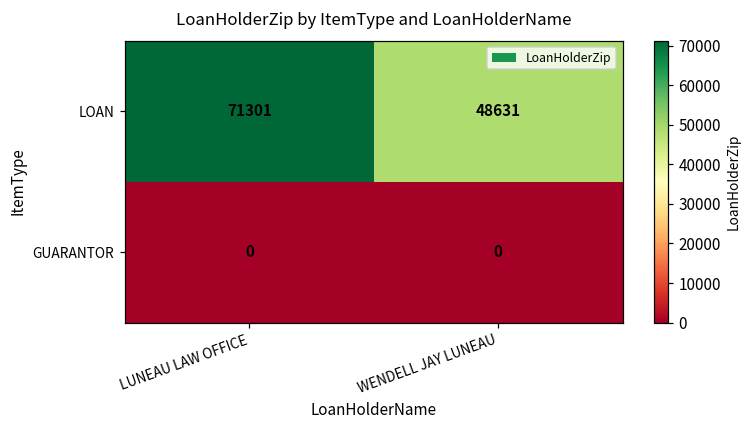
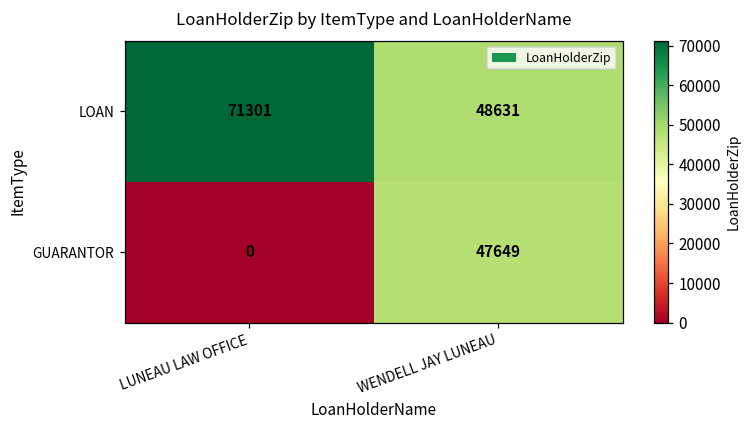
  {
    "LOAN": {
      "LUNEAU LAW OFFICE": 71301,
      "WENDELL JAY LUNEAU": 48631
    },
    "GUARANTOR": {
      "LUNEAU LAW OFFICE": 0,
-     "WENDELL JAY LUNEAU": 0
+     "WENDELL JAY LUNEAU": 47649
    }
  }
